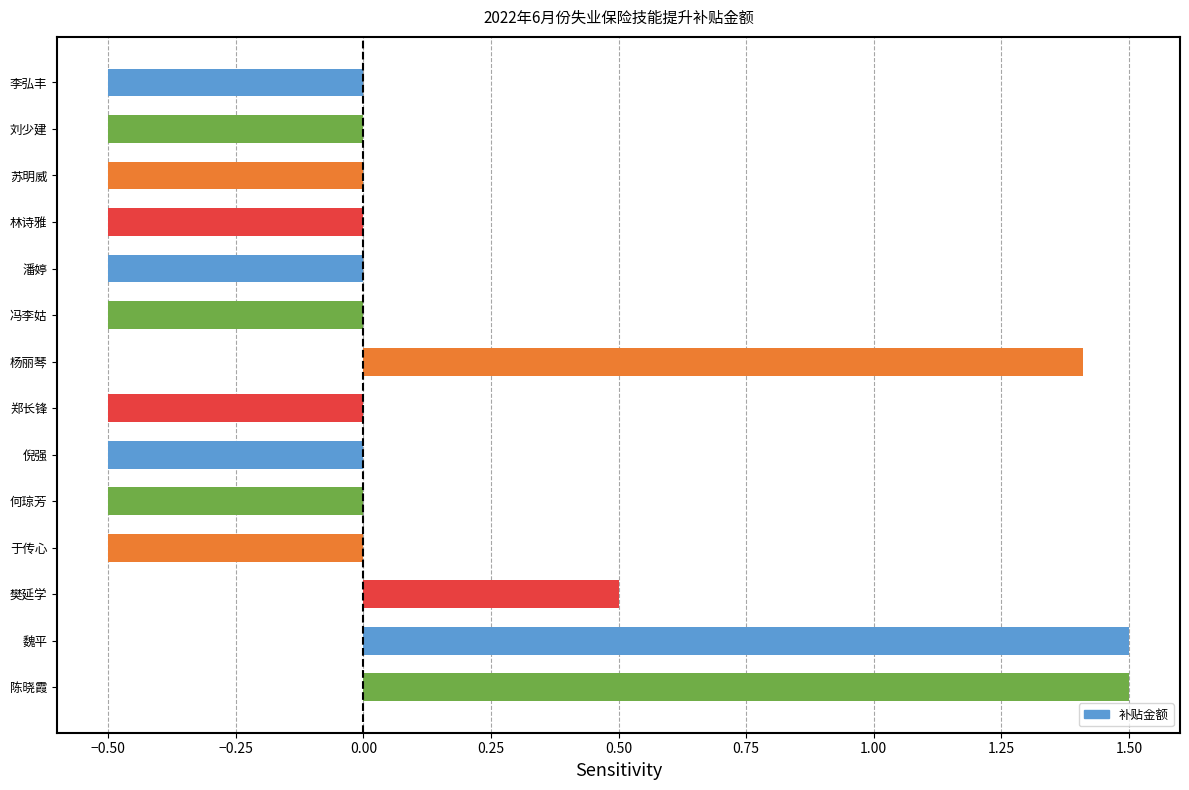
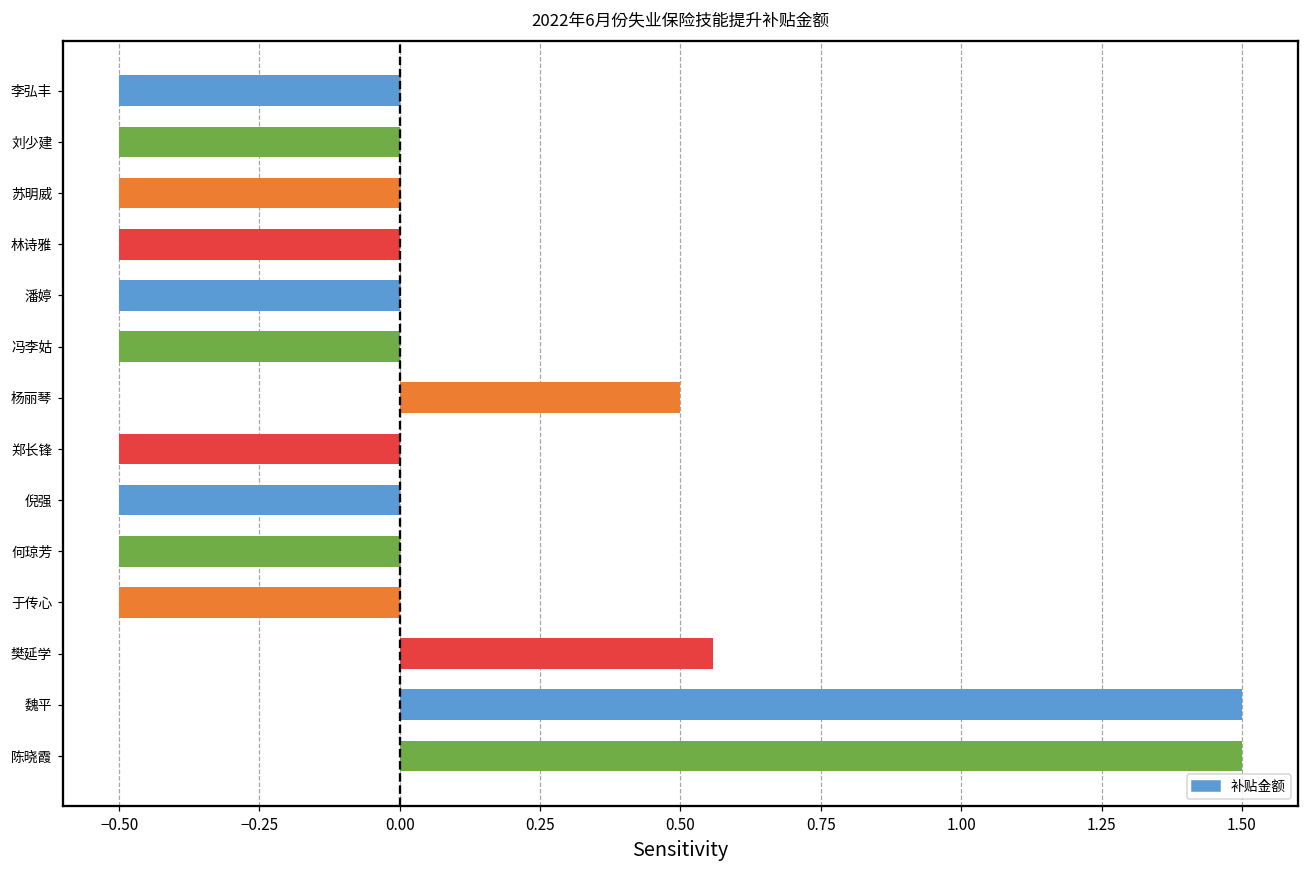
  {
    "李弘丰": -0.50,
    "刘少建": -0.50,
    "苏明威": -0.50,
    "林诗雅": -0.50,
    "潘婷": -0.50,
    "冯李姑": -0.50,
-   "杨丽琴": 1.41,
+   "杨丽琴": 0.50,
    "郑长锋": -0.50,
    "倪强": -0.50,
    "何琼芳": -0.50,
    "于传心": -0.50,
-   "樊延学": 0.50,
+   "樊延学": 0.56,
    "魏平": 1.50,
    "陈晓霞": 1.50
  }
